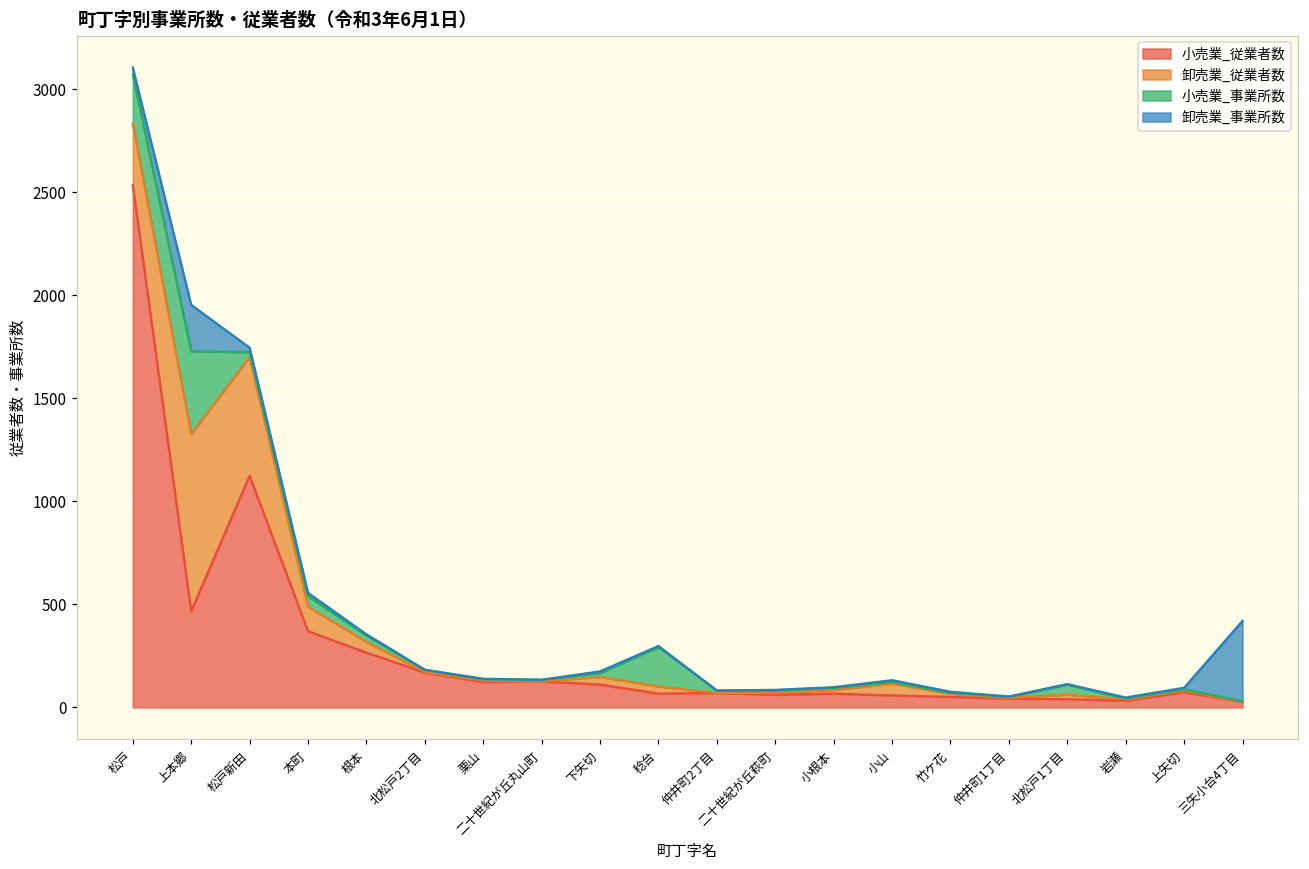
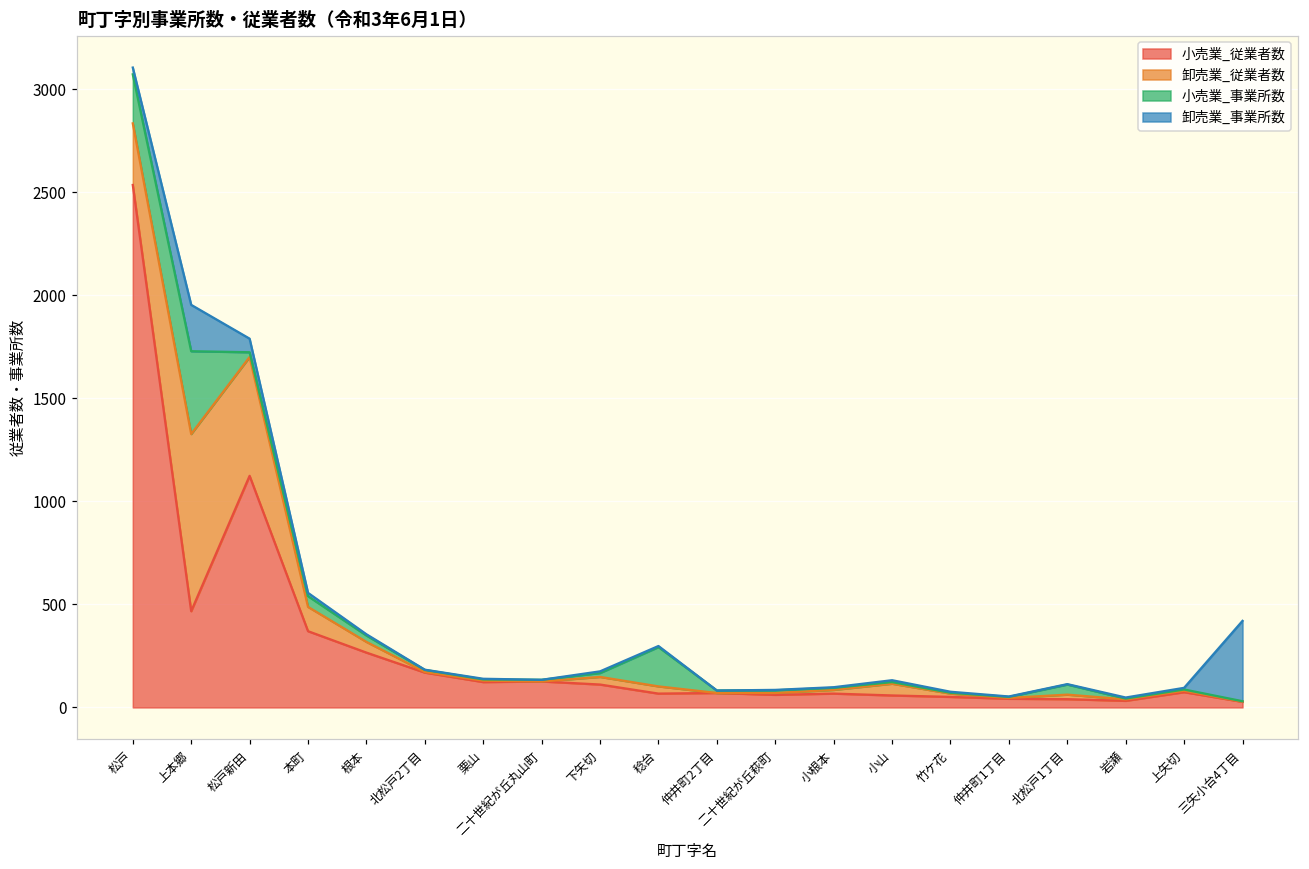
  {
    "小売業_事業所数": {
      "松戸": 240,
      "上本郷": 400,
      "松戸新田": 20,
      "本町": 50
    },
    "卸売業_事業所数": {
      "松戸": 30,
      "上本郷": 230,
-     "松戸新田": 20,
+     "松戸新田": 70,
      "本町": 20,
      "三矢小台4丁目": 390
    }
  }
